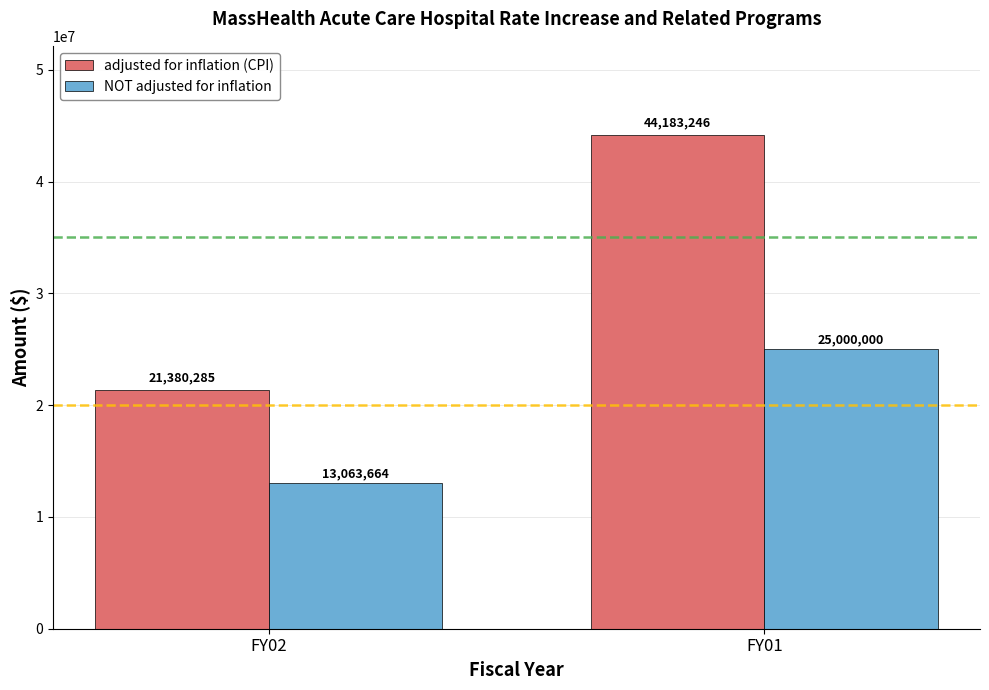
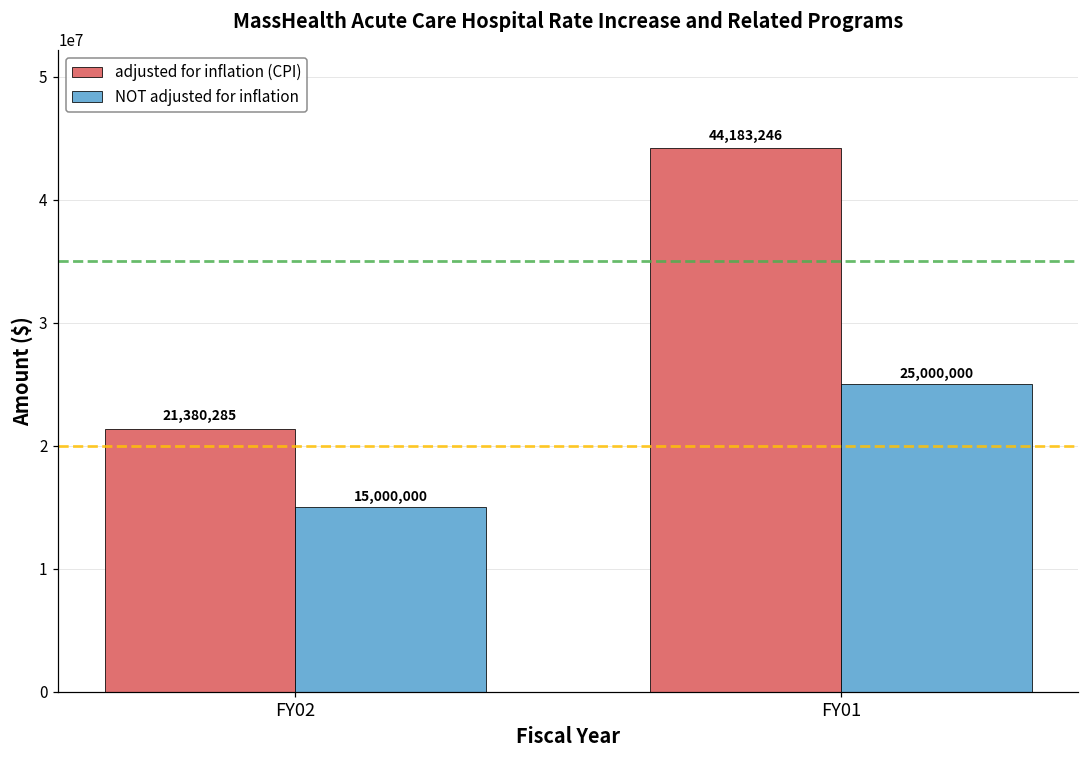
  {
    "adjusted for inflation (CPI)": {
      "FY02": "21,380,285",
      "FY01": "44,183,246"
    },
    "NOT adjusted for inflation": {
-     "FY02": "13,063,664",
+     "FY02": "15,000,000",
      "FY01": "25,000,000"
    }
  }
